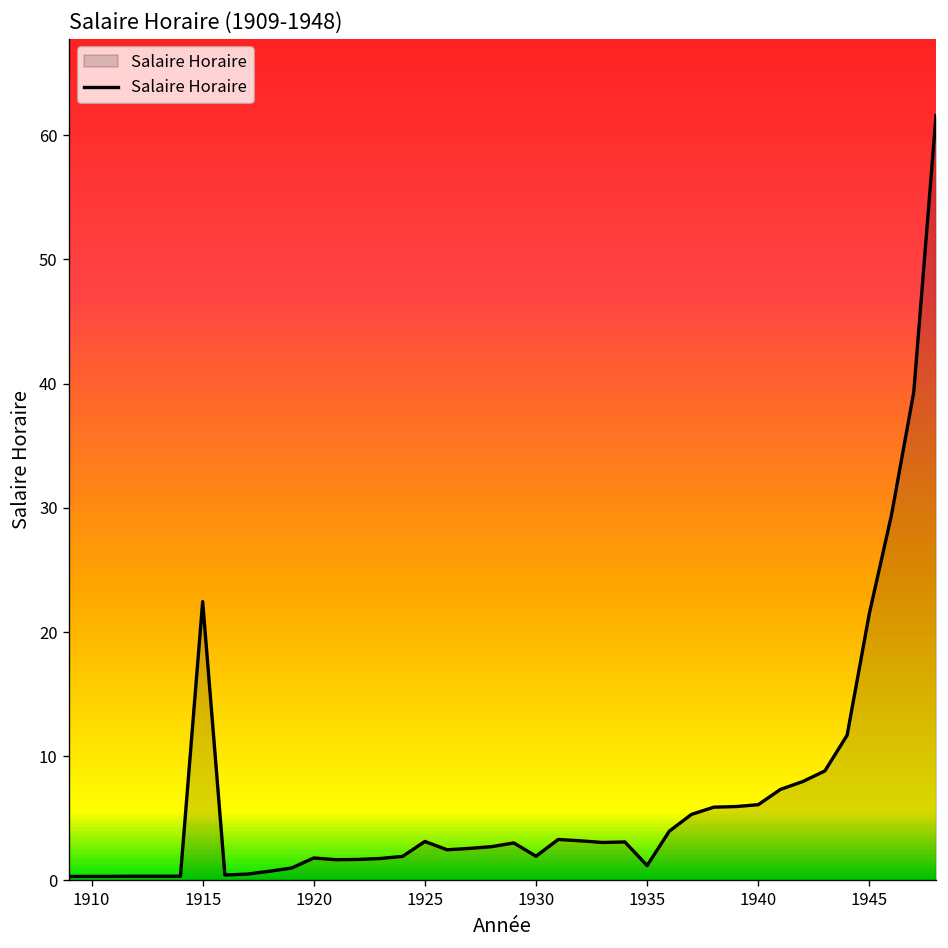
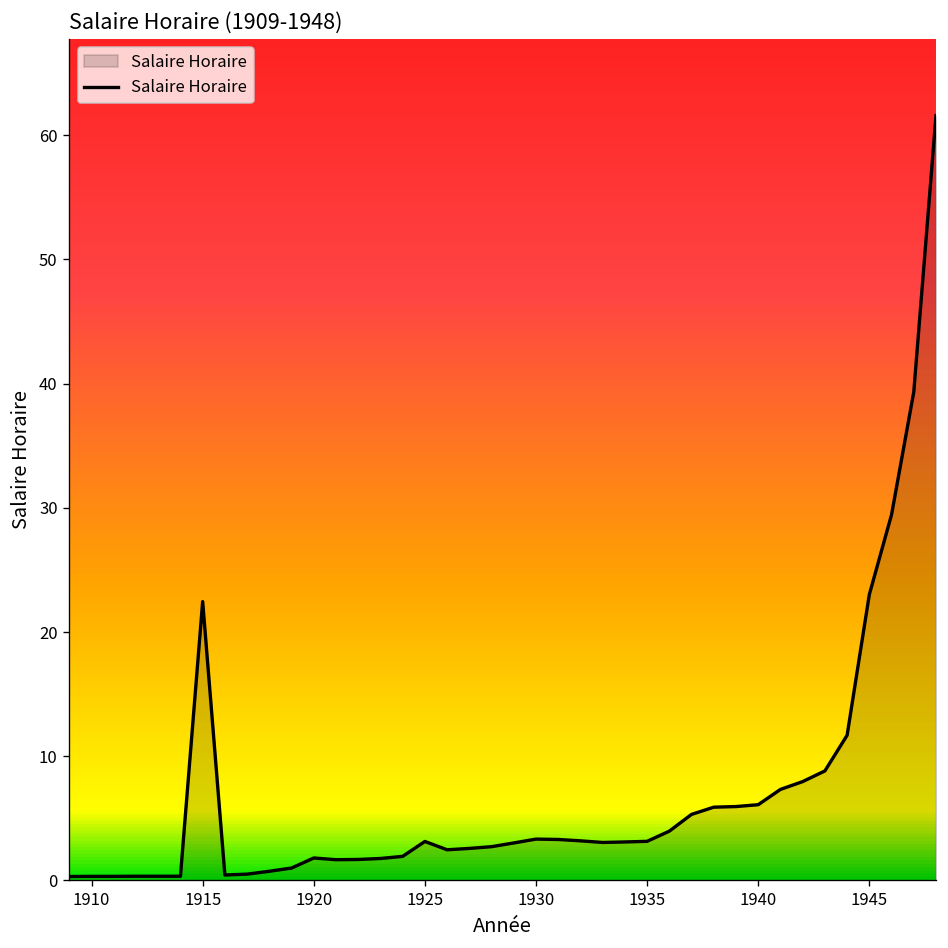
  {
    "1910": 0.3,
    "1915": 22.5,
    "1920": 1.8,
    "1925": 3.1,
-   "1930": 2.0,
-   "1935": 1.2,
+   "1930": 3.3,
+   "1935": 3.2,
    "1940": 6.1,
-   "1945": 21.5
+   "1945": 23.0
  }
